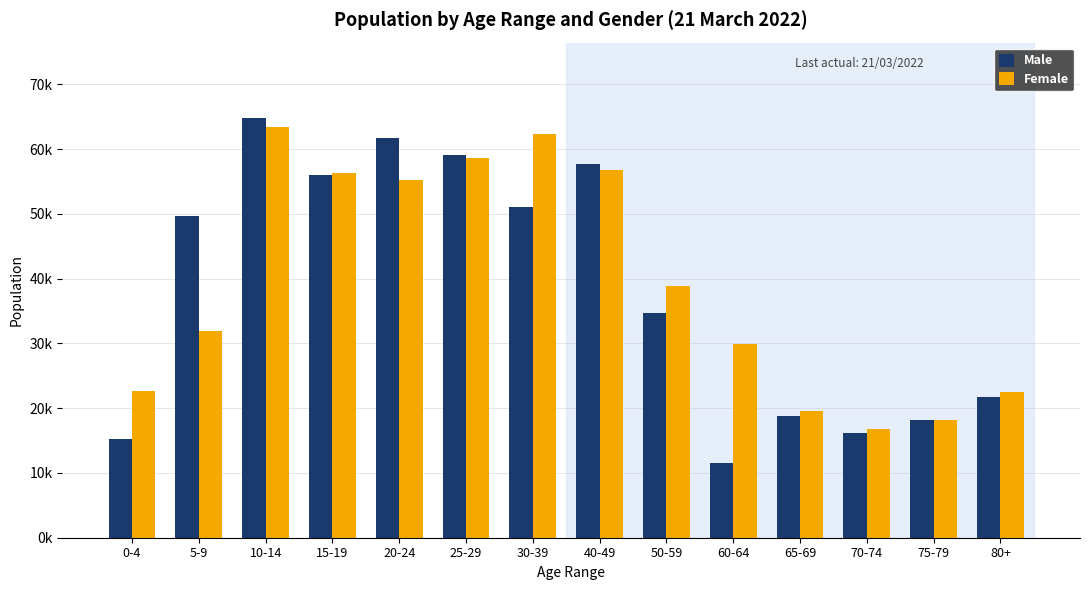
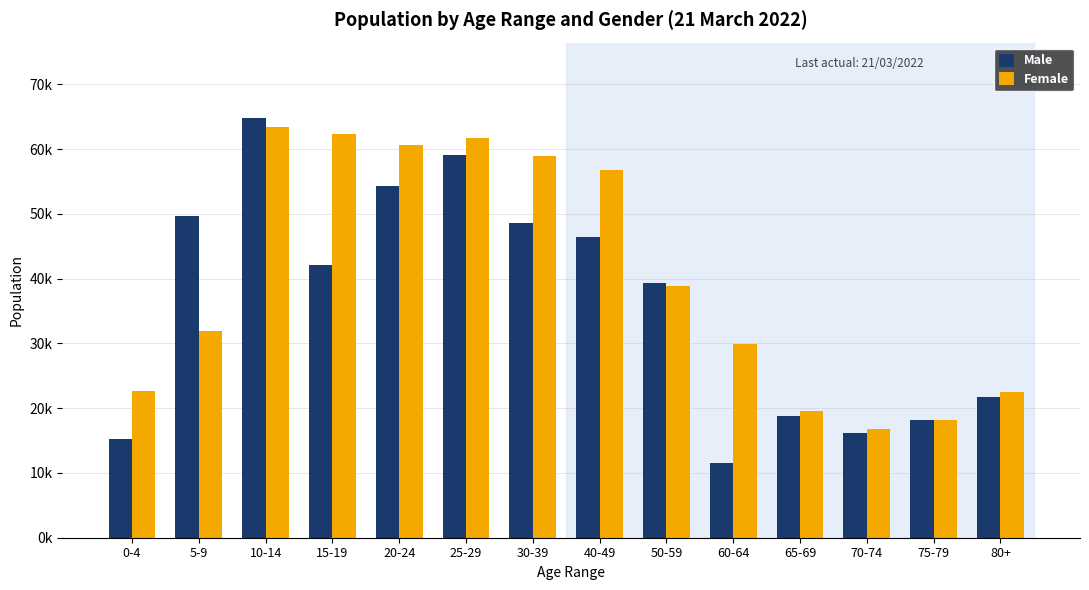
  {
    "Male": {
      "0-4": 15000,
      "5-9": 50000,
      "10-14": 65000,
-     "15-19": 56000,
-     "20-24": 62000,
+     "15-19": 42000,
+     "20-24": 54000,
      "25-29": 59000,
-     "30-39": 51000,
-     "40-49": 58000,
-     "50-59": 35000,
+     "30-39": 49000,
+     "40-49": 46000,
+     "50-59": 39000,
      "60-64": 12000,
      "65-69": 19000,
      "70-74": 16000,
      "75-79": 18000,
      "80+": 22000
    },
    "Female": {
      "0-4": 23000,
      "5-9": 32000,
      "10-14": 63000,
-     "15-19": 56000,
-     "20-24": 55000,
-     "25-29": 59000,
-     "30-39": 62000,
+     "15-19": 62000,
+     "20-24": 61000,
+     "25-29": 62000,
+     "30-39": 59000,
      "40-49": 57000,
      "50-59": 39000,
      "60-64": 30000,
      "65-69": 20000,
      "70-74": 17000,
      "75-79": 18000,
      "80+": 23000
    }
  }
